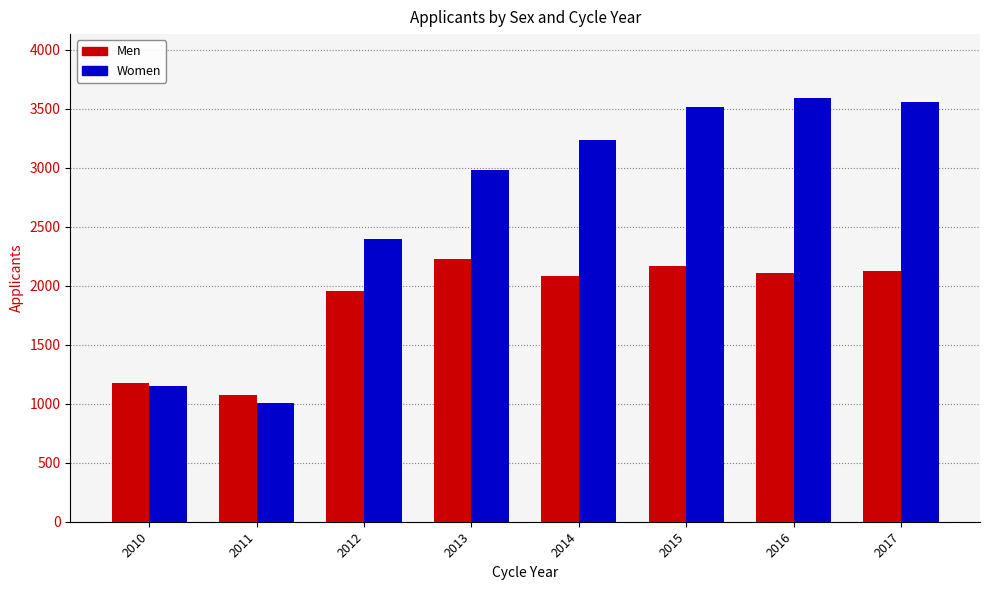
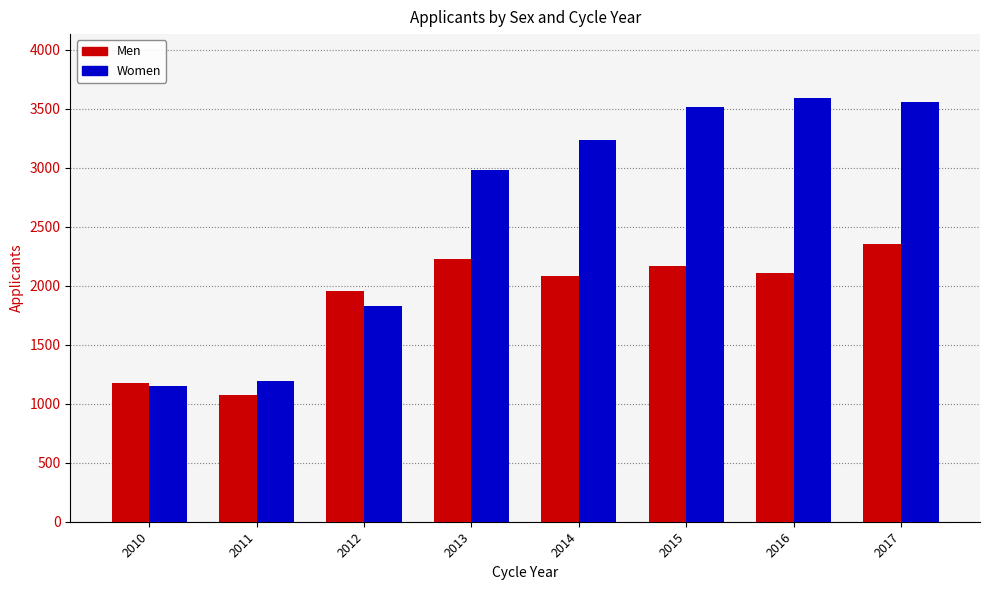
  {
    "Men": {
      "2010": 1180,
      "2011": 1080,
      "2012": 1950,
      "2013": 2230,
      "2014": 2090,
      "2015": 2170,
      "2016": 2110,
-     "2017": 2130
+     "2017": 2350
    },
    "Women": {
      "2010": 1160,
-     "2011": 1000,
-     "2012": 2400,
+     "2011": 1200,
+     "2012": 1830,
      "2013": 2980,
      "2014": 3240,
      "2015": 3520,
      "2016": 3600,
      "2017": 3560
    }
  }
